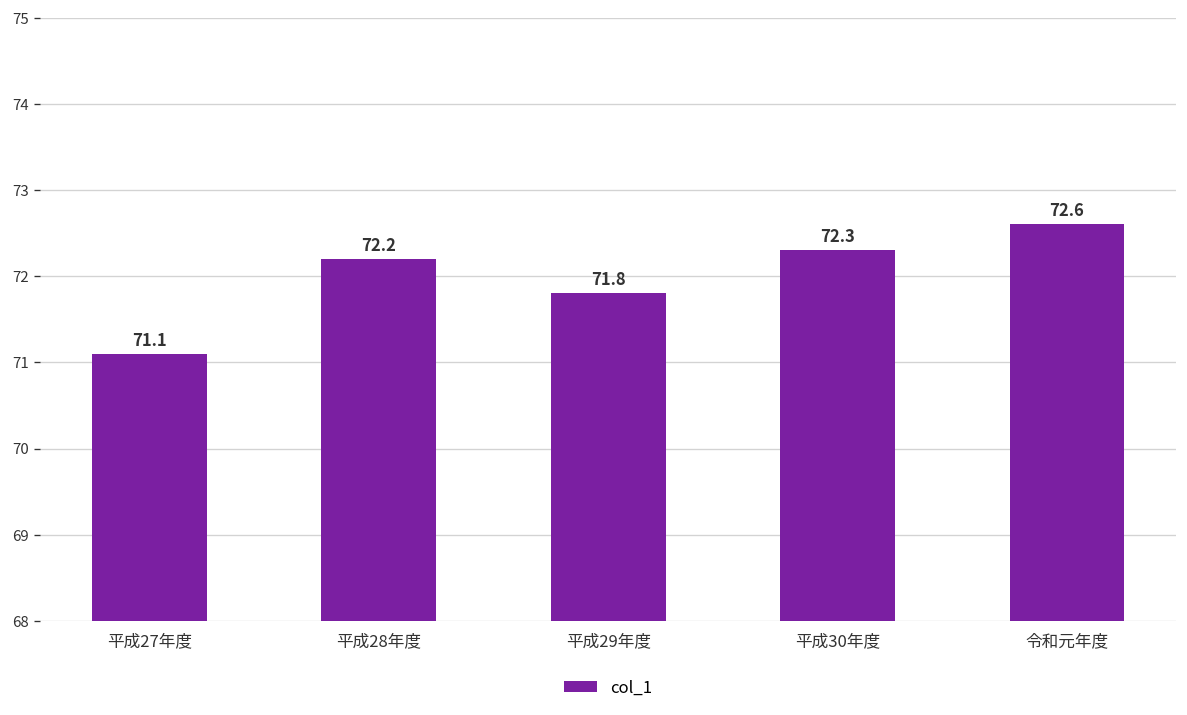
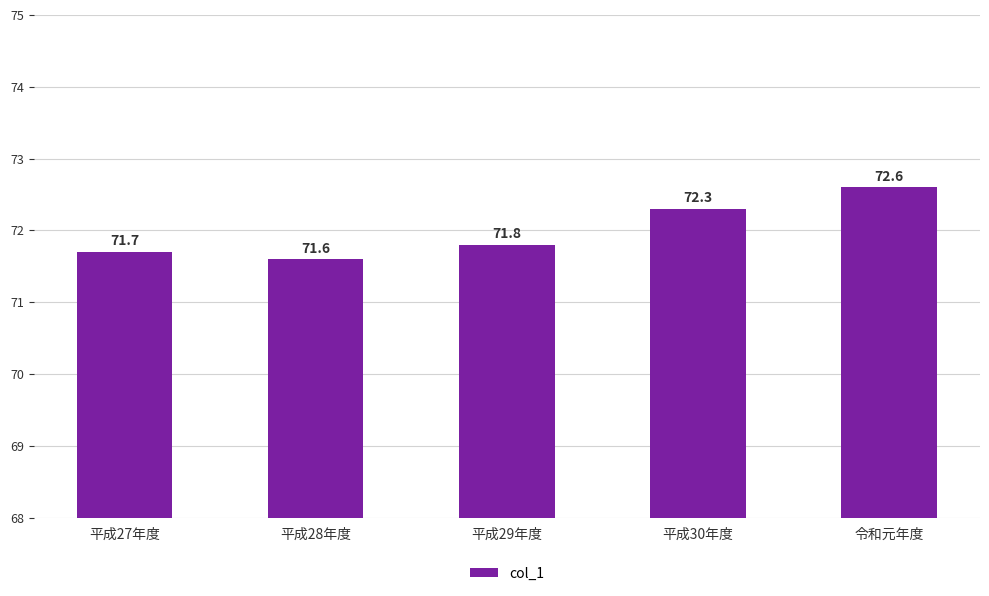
  {
-   "平成27年度": 71.1,
-   "平成28年度": 72.2,
+   "平成27年度": 71.7,
+   "平成28年度": 71.6,
    "平成29年度": 71.8,
    "平成30年度": 72.3,
    "令和元年度": 72.6
  }
